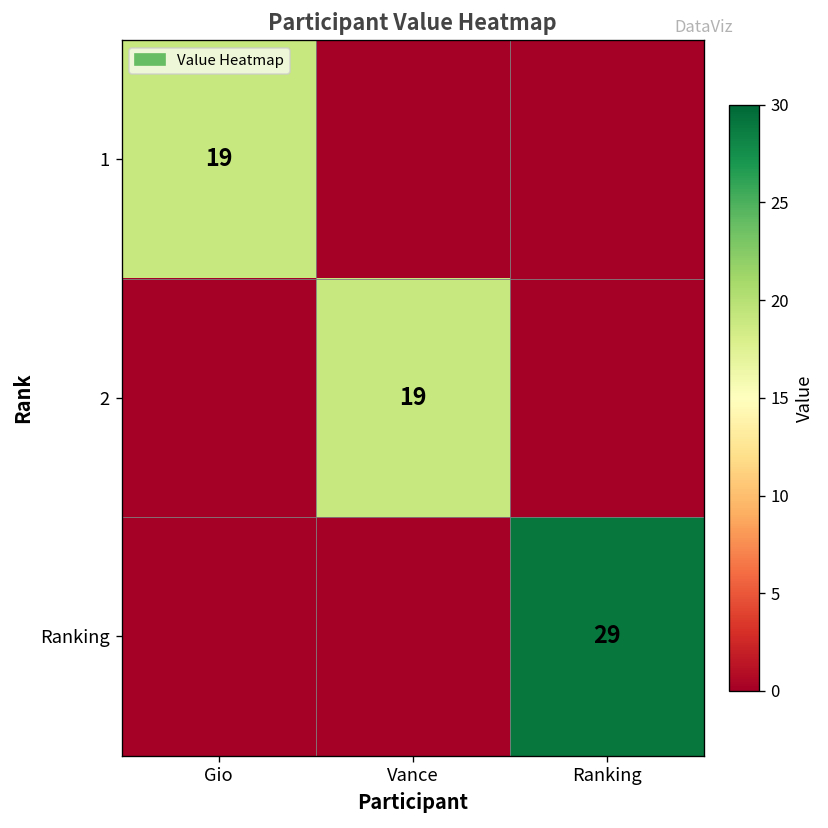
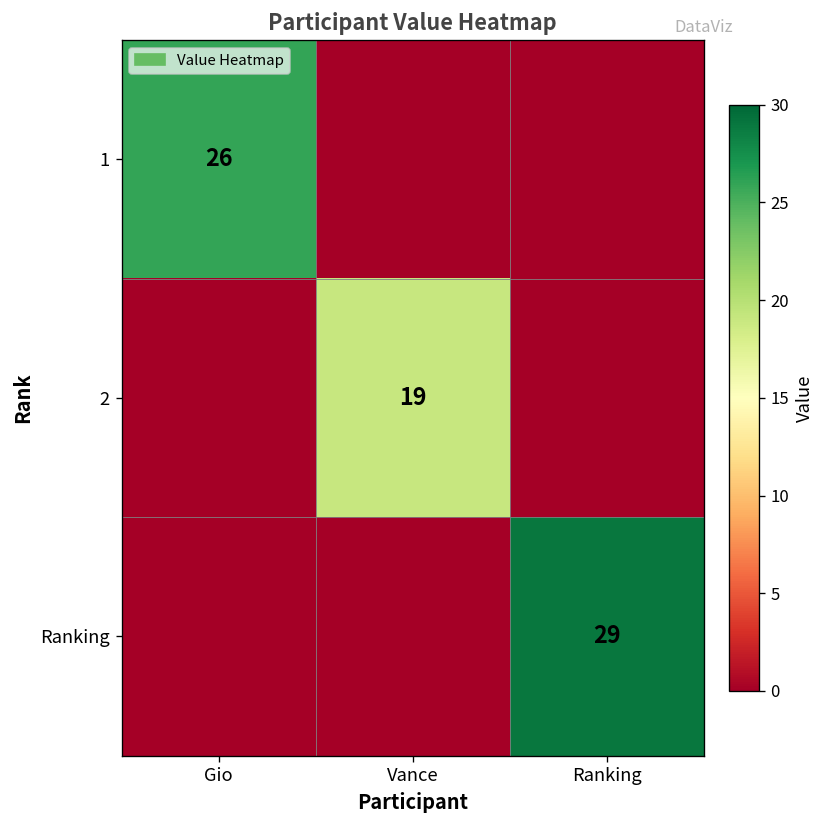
  {
    "1": {
-     "Gio": 19
+     "Gio": 26
    },
    "2": {
      "Vance": 19
    },
    "Ranking": {
      "Ranking": 29
    }
  }
